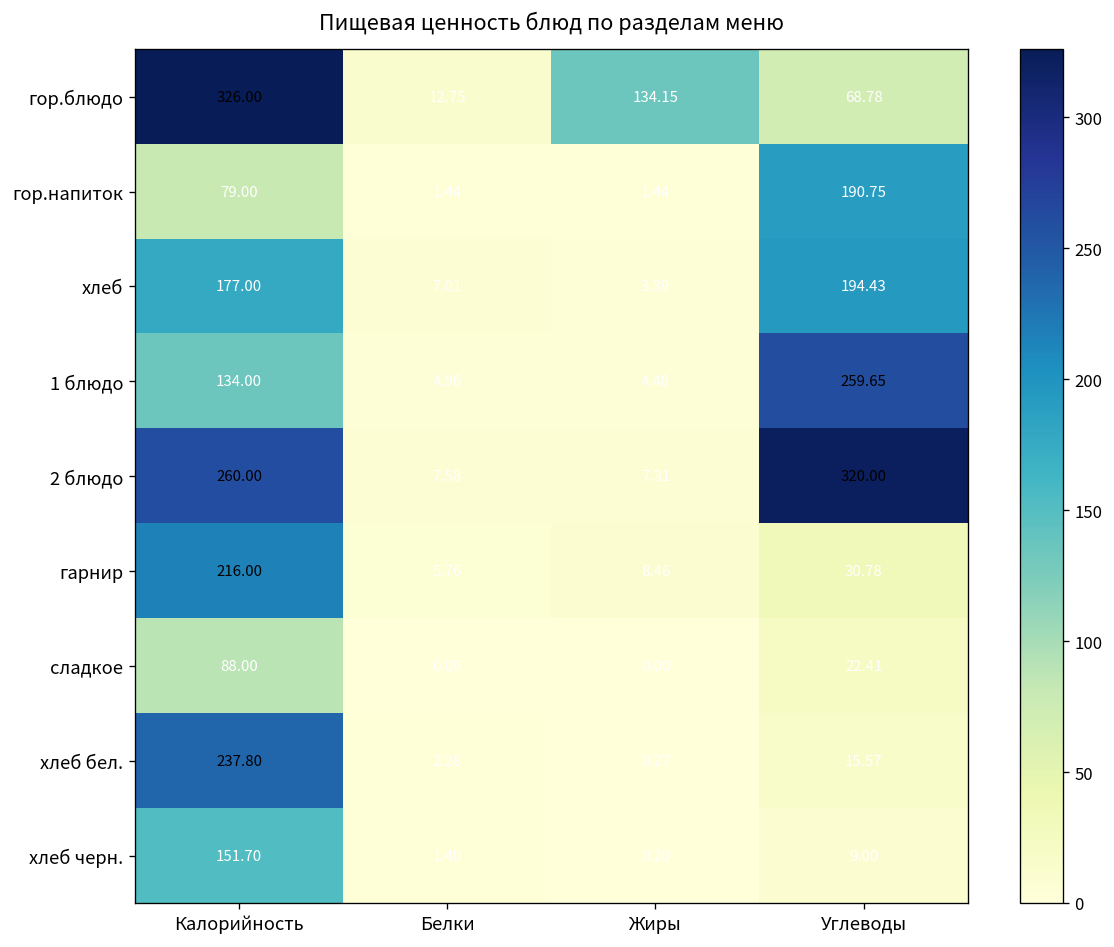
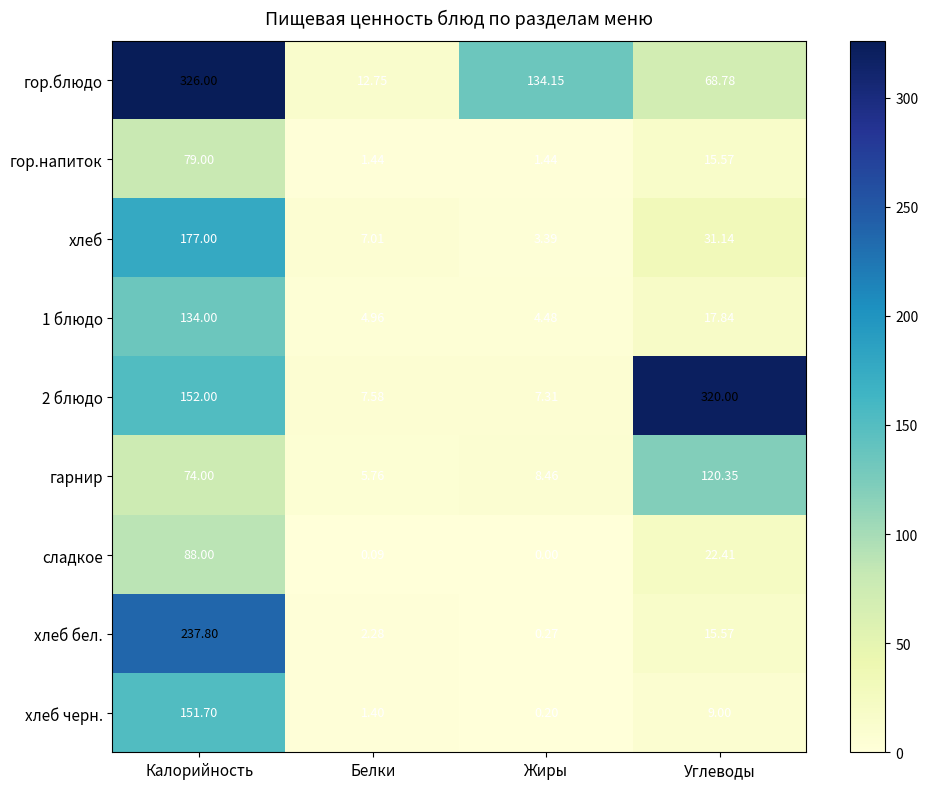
  {
    "гор.блюдо": {
      "Калорийность": 326.00,
      "Белки": 12.75,
      "Жиры": 134.15,
      "Углеводы": 68.78
    },
    "гор.напиток": {
      "Калорийность": 79.00,
-     "Углеводы": 190.75
+     "Углеводы": 15.57
    },
    "хлеб": {
      "Калорийность": 177.00,
-     "Углеводы": 194.43
+     "Углеводы": 31.14
    },
    "1 блюдо": {
      "Калорийность": 134.00,
-     "Углеводы": 259.65
+     "Углеводы": 17.84
    },
    "2 блюдо": {
-     "Калорийность": 260.00,
+     "Калорийность": 152.00,
      "Углеводы": 320.00
    },
    "гарнир": {
-     "Калорийность": 216.00,
-     "Углеводы": 30.78
+     "Калорийность": 74.00,
+     "Углеводы": 120.35
    },
    "сладкое": {
      "Калорийность": 88.00,
      "Углеводы": 22.41
    },
    "хлеб бел.": {
      "Калорийность": 237.80,
      "Углеводы": 15.57
    },
    "хлеб черн.": {
      "Калорийность": 151.70
    }
  }
